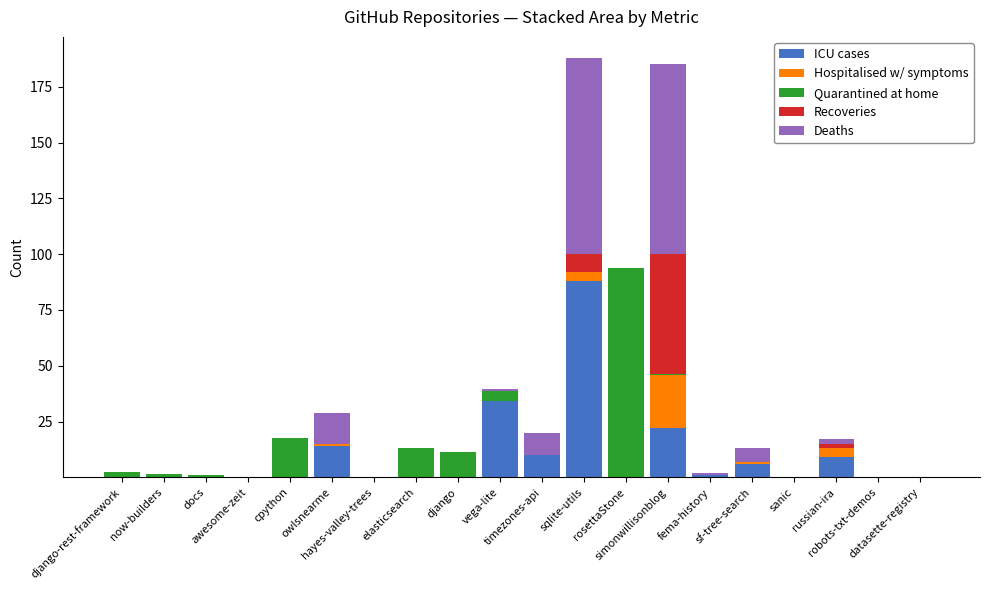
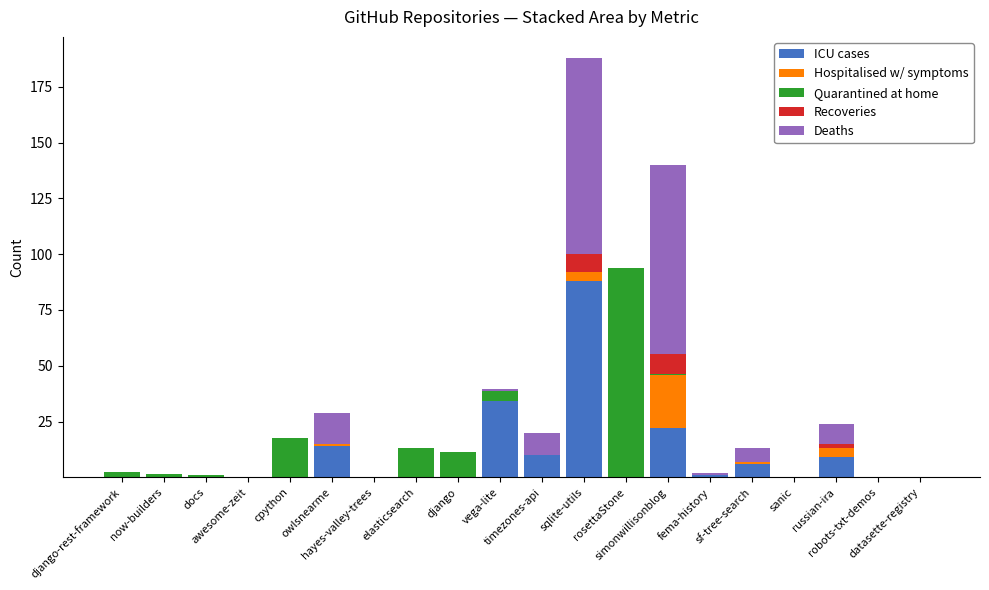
  {
    "ICU cases": {
      "django-rest-framework": 0,
      "now-builders": 0,
      "docs": 0,
      "awesome-zeit": 0,
      "cpython": 0,
      "owlsnearme": 14,
      "hayes-valley-trees": 0,
      "elasticsearch": 0,
      "django": 0,
      "vega-lite": 34,
      "timezones-api": 10,
      "sqlite-utils": 88,
      "rosettaStone": 0,
      "simonwillisonblog": 22,
      "sf-tree-search": 6,
      "sanic": 0,
      "russian-ira": 9,
      "robots-txt-demos": 0,
      "datasette-registry": 0
    },
    "Hospitalised w/ symptoms": {
      "django-rest-framework": 0,
      "now-builders": 0,
      "docs": 0,
      "awesome-zeit": 0,
      "cpython": 0,
      "hayes-valley-trees": 0,
      "elasticsearch": 0,
      "django": 0,
      "vega-lite": 0,
      "timezones-api": 0,
      "sqlite-utils": 4,
      "rosettaStone": 0,
      "simonwillisonblog": 24,
      "fema-history": 0,
      "sanic": 0,
      "russian-ira": 4,
      "robots-txt-demos": 0,
      "datasette-registry": 0
    },
    "Quarantined at home": {
      "django-rest-framework": 2,
      "now-builders": 1,
      "cpython": 17,
      "elasticsearch": 13,
      "django": 11,
      "vega-lite": 5,
      "rosettaStone": 94
    },
    "Recoveries": {
      "django-rest-framework": 0,
      "now-builders": 0,
      "docs": 0,
      "awesome-zeit": 0,
      "cpython": 0,
      "owlsnearme": 0,
      "hayes-valley-trees": 0,
      "elasticsearch": 0,
      "django": 0,
      "vega-lite": 0,
      "timezones-api": 0,
      "sqlite-utils": 8,
      "rosettaStone": 0,
-     "simonwillisonblog": 54,
+     "simonwillisonblog": 9,
      "fema-history": 0,
      "sf-tree-search": 0,
      "sanic": 0,
      "russian-ira": 2,
      "robots-txt-demos": 0,
      "datasette-registry": 0
    },
    "Deaths": {
      "django-rest-framework": 0,
      "now-builders": 0,
      "docs": 0,
      "awesome-zeit": 0,
      "cpython": 0,
      "owlsnearme": 14,
      "hayes-valley-trees": 0,
      "elasticsearch": 0,
      "django": 0,
      "timezones-api": 10,
      "sqlite-utils": 88,
      "rosettaStone": 0,
      "simonwillisonblog": 85,
      "sf-tree-search": 6,
      "sanic": 0,
-     "russian-ira": 2,
+     "russian-ira": 9,
      "robots-txt-demos": 0,
      "datasette-registry": 0
    }
  }
